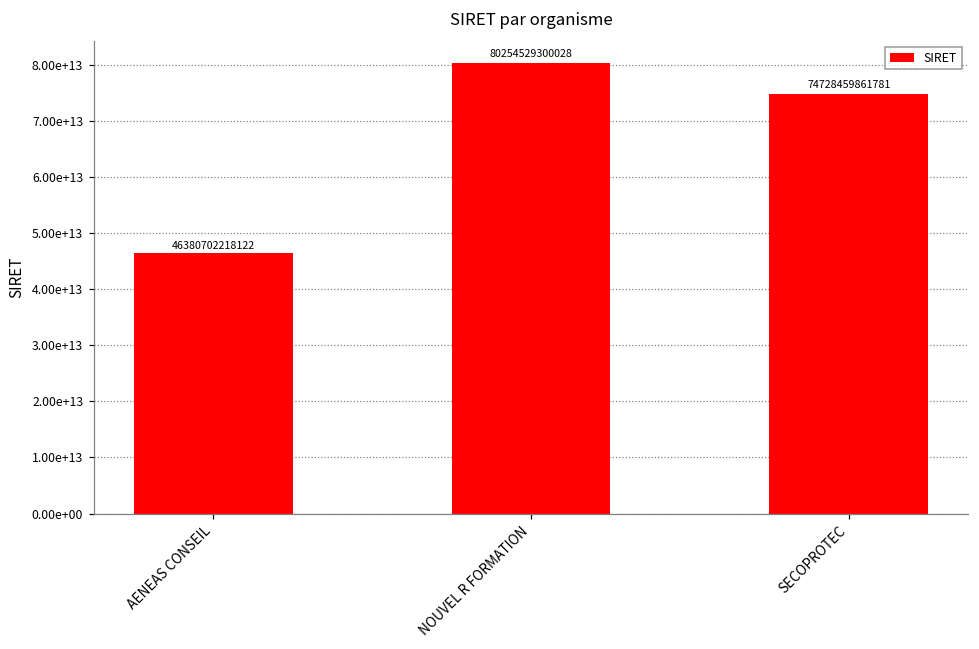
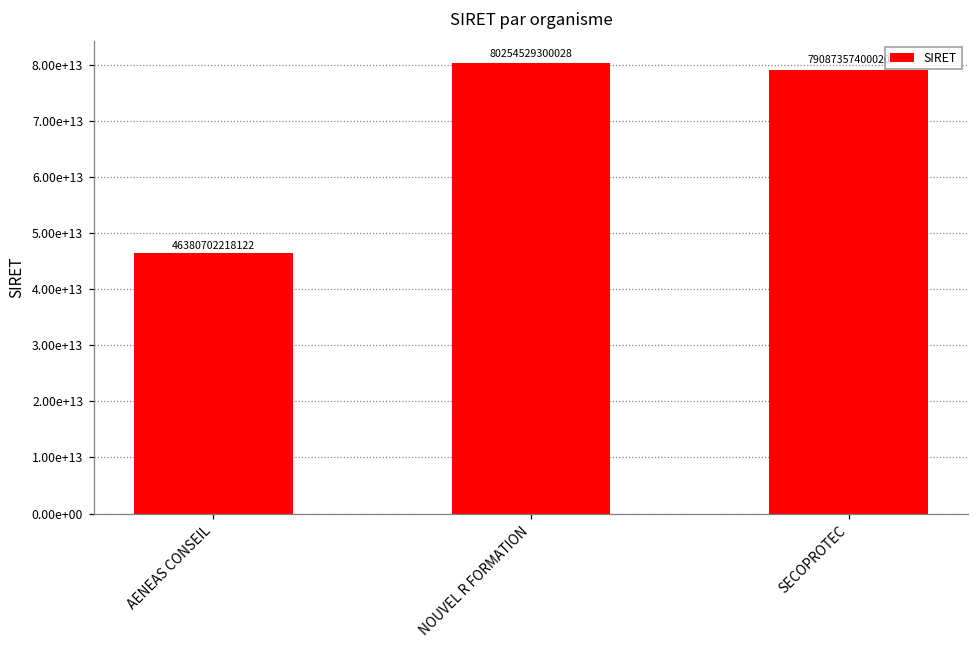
  {
    "AENEAS CONSEIL": 46380702218122,
    "NOUVEL R FORMATION": 80254529300028,
-   "SECOPROTEC": 74728459861781
+   "SECOPROTEC": 79087357400020
  }
